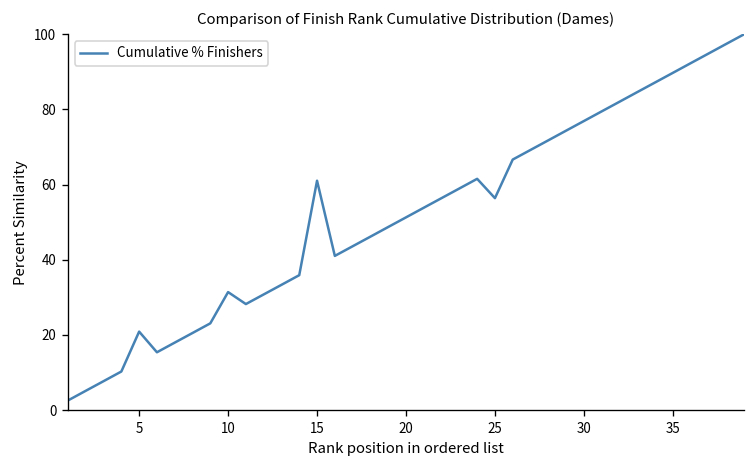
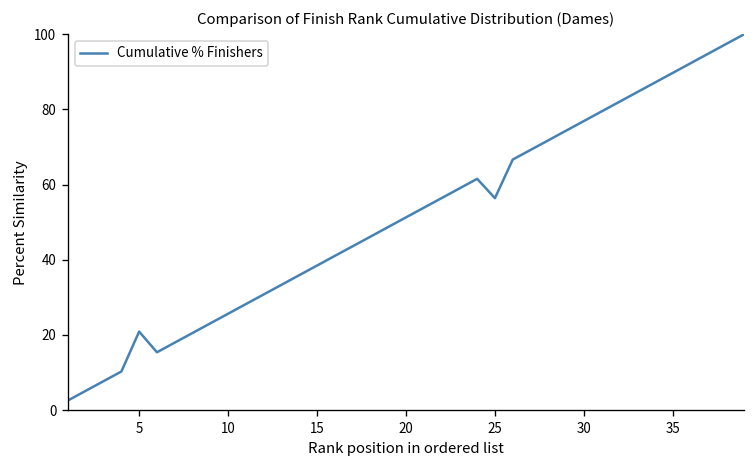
  {
    "5": 21,
-   "10": 31,
-   "15": 61,
+   "10": 26,
+   "15": 38,
    "20": 51,
    "25": 56,
    "30": 77,
    "35": 90
  }
